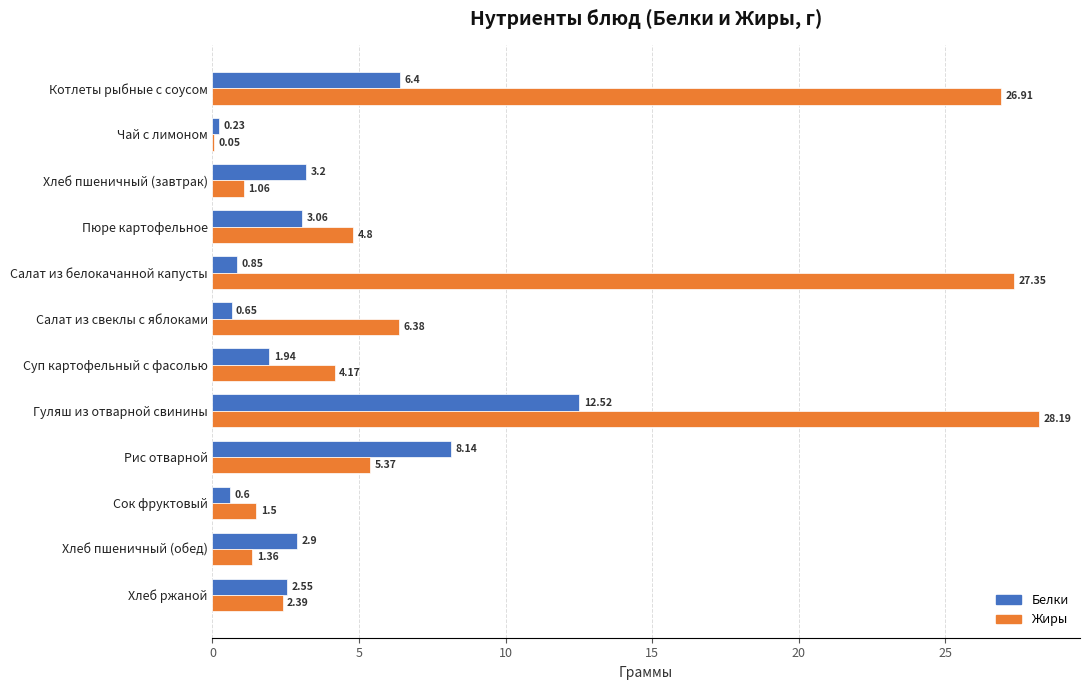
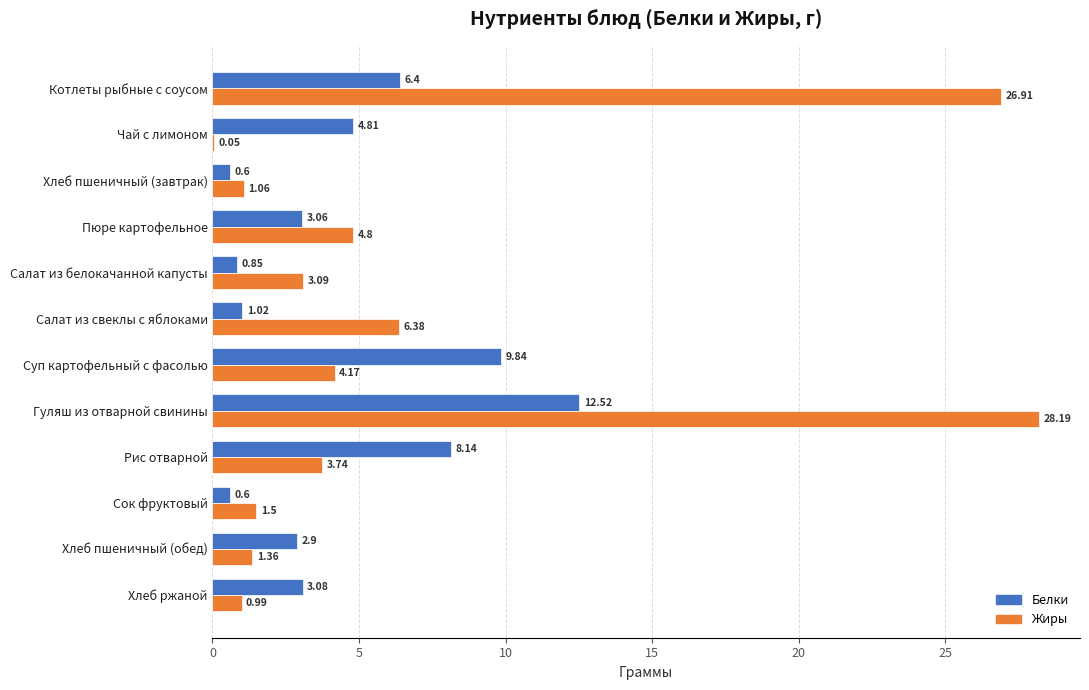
  {
    "Белки": {
      "Котлеты рыбные с соусом": 6.4,
-     "Чай с лимоном": 0.23,
-     "Хлеб пшеничный (завтрак)": 3.2,
+     "Чай с лимоном": 4.81,
+     "Хлеб пшеничный (завтрак)": 0.6,
      "Пюре картофельное": 3.06,
      "Салат из белокачанной капусты": 0.85,
-     "Салат из свеклы с яблоками": 0.65,
-     "Суп картофельный с фасолью": 1.94,
+     "Салат из свеклы с яблоками": 1.02,
+     "Суп картофельный с фасолью": 9.84,
      "Гуляш из отварной свинины": 12.52,
      "Рис отварной": 8.14,
      "Сок фруктовый": 0.6,
      "Хлеб пшеничный (обед)": 2.9,
-     "Хлеб ржаной": 2.55
+     "Хлеб ржаной": 3.08
    },
    "Жиры": {
      "Котлеты рыбные с соусом": 26.91,
      "Чай с лимоном": 0.05,
      "Хлеб пшеничный (завтрак)": 1.06,
      "Пюре картофельное": 4.8,
-     "Салат из белокачанной капусты": 27.35,
+     "Салат из белокачанной капусты": 3.09,
      "Салат из свеклы с яблоками": 6.38,
      "Суп картофельный с фасолью": 4.17,
      "Гуляш из отварной свинины": 28.19,
-     "Рис отварной": 5.37,
+     "Рис отварной": 3.74,
      "Сок фруктовый": 1.5,
      "Хлеб пшеничный (обед)": 1.36,
-     "Хлеб ржаной": 2.39
+     "Хлеб ржаной": 0.99
    }
  }
